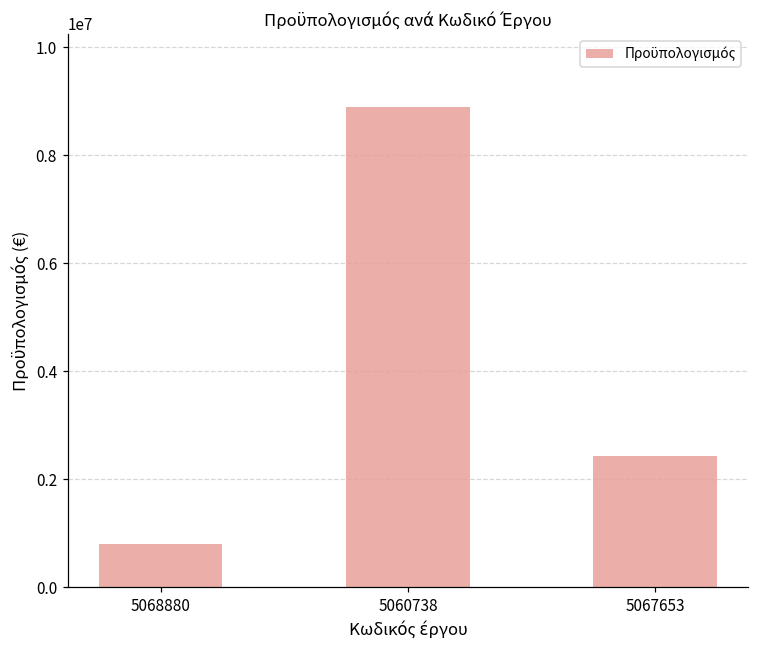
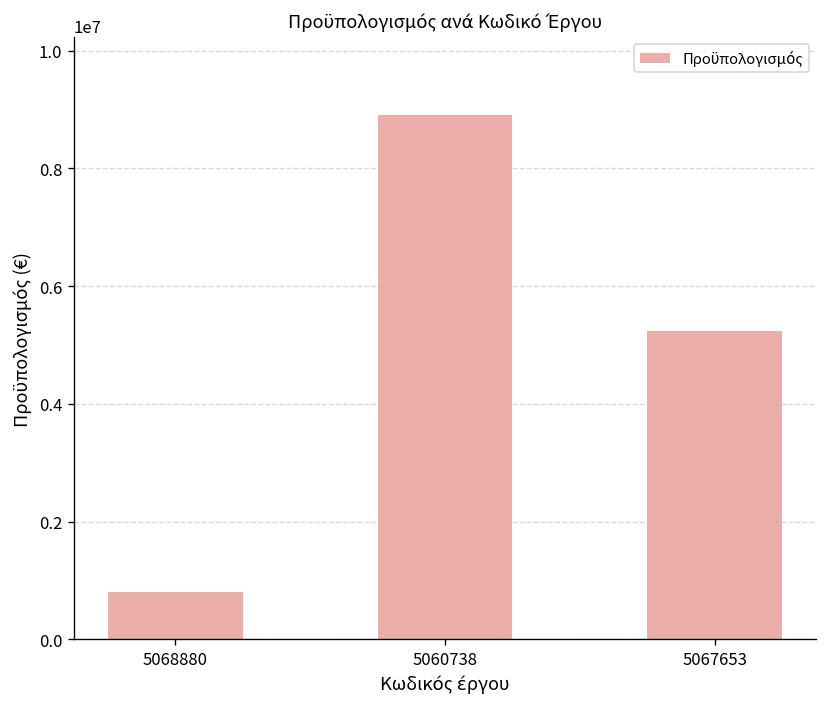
  {
    "5068880": 800000,
    "5060738": 8900000,
-   "5067653": 2400000
+   "5067653": 5200000
  }
